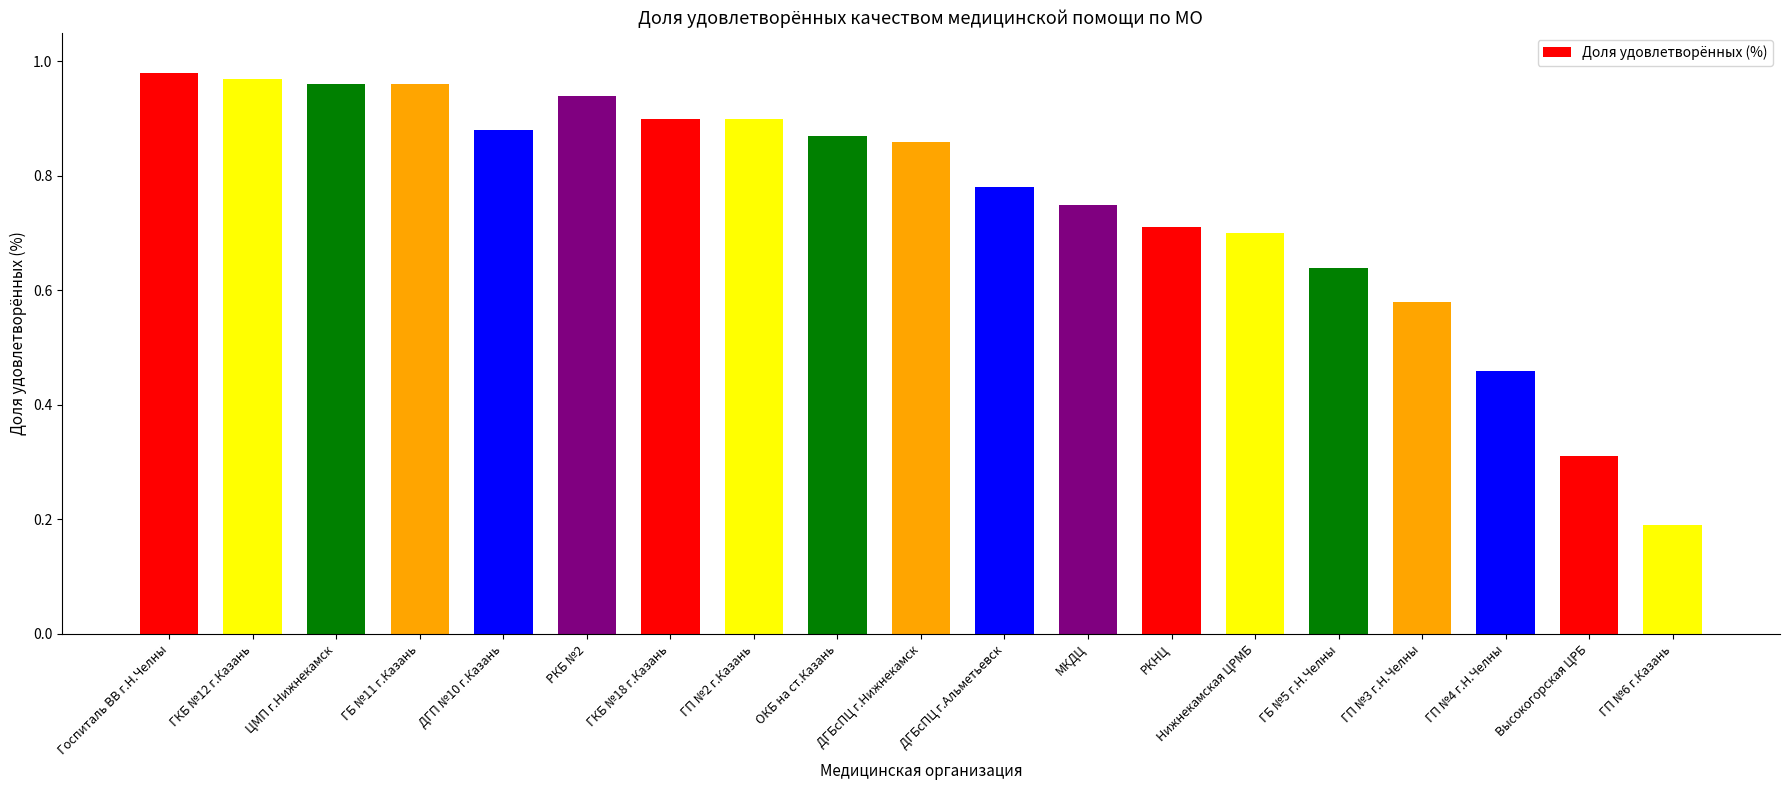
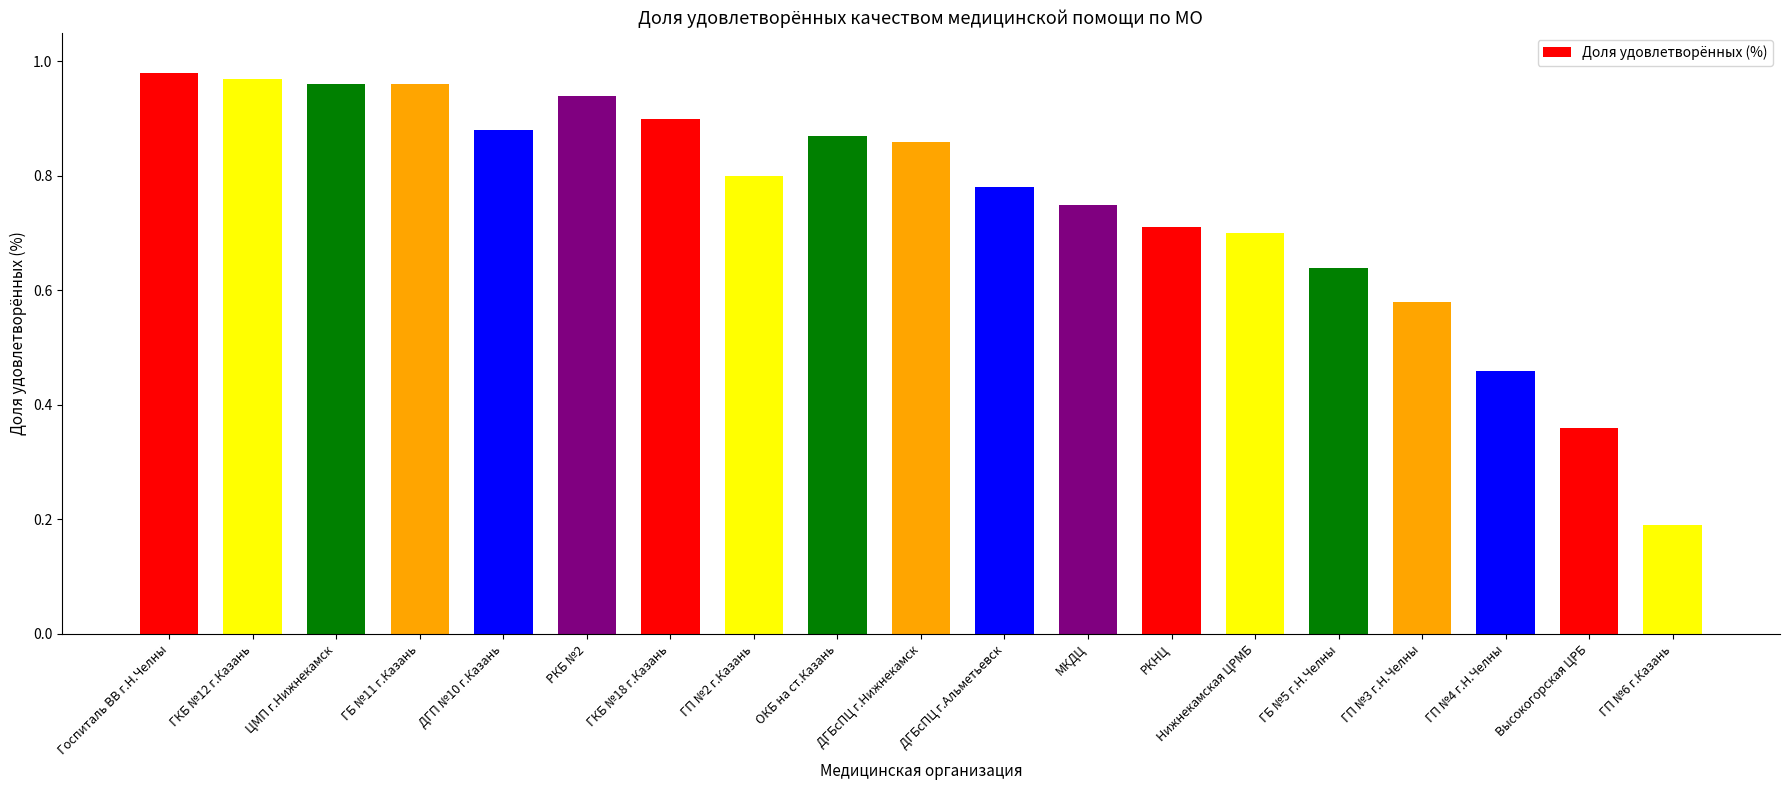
  {
    "Госпиталь ВВ г.Н.Челны": 0.98,
    "ГКБ №12 г.Казань": 0.97,
    "ЦМП г.Нижнекамск": 0.96,
    "ГБ №11 г.Казань": 0.96,
    "ДГП №10 г.Казань": 0.88,
    "РКБ №2": 0.94,
    "ГКБ №18 г.Казань": 0.90,
-   "ГП №2 г.Казань": 0.9,
+   "ГП №2 г.Казань": 0.8,
    "ОКБ на ст.Казань": 0.87,
    "ДГБсПЦ г.Нижнекамск": 0.86,
    "ДГБсПЦ г.Альметьевск": 0.78,
    "МКДЦ": 0.75,
    "РКНЦ": 0.71,
    "Нижнекамская ЦРМБ": 0.70,
    "ГБ №5 г.Н.Челны": 0.64,
    "ГП №3 г.Н.Челны": 0.58,
    "ГП №4 г.Н.Челны": 0.46,
-   "Высокогорская ЦРБ": 0.31,
+   "Высокогорская ЦРБ": 0.36,
    "ГП №6 г.Казань": 0.19
  }
